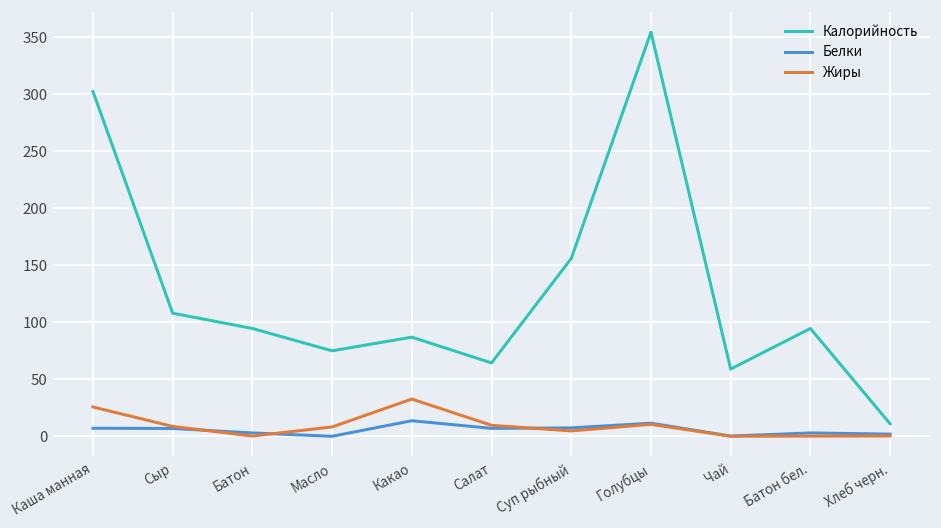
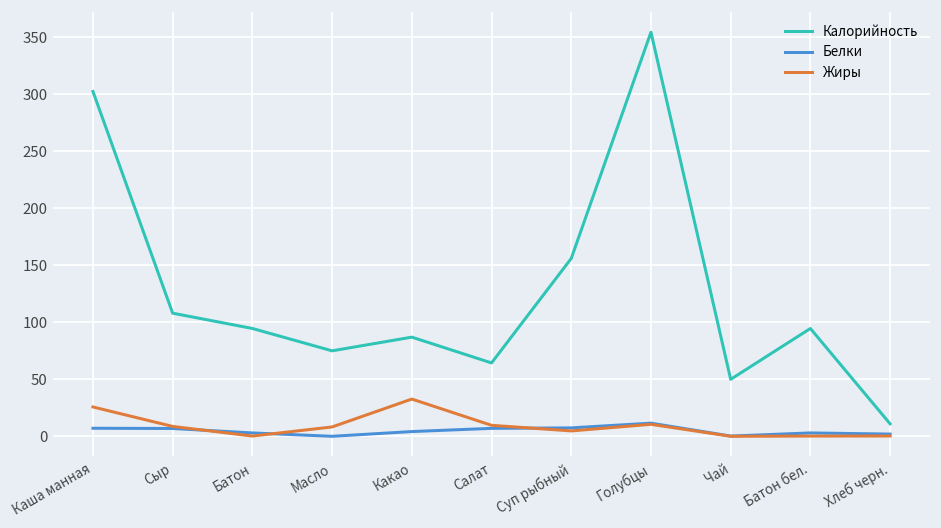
  {
    "Калорийность": {
      "Каша манная": 300,
      "Сыр": 110,
      "Батон": 90,
      "Масло": 80,
      "Какао": 90,
      "Салат": 60,
      "Суп рыбный": 160,
      "Голубцы": 350,
-     "Чай": 60,
+     "Чай": 50,
      "Батон бел.": 90,
      "Хлеб черн.": 10
    },
    "Белки": {
      "Каша манная": 10,
      "Батон": 0,
      "Масло": 0,
-     "Какао": 10,
+     "Какао": 0,
      "Салат": 10,
      "Батон бел.": 0
    },
    "Жиры": {
      "Каша манная": 30,
      "Батон": 0,
      "Масло": 10,
      "Какао": 30,
      "Салат": 10,
      "Батон бел.": 0
    }
  }
